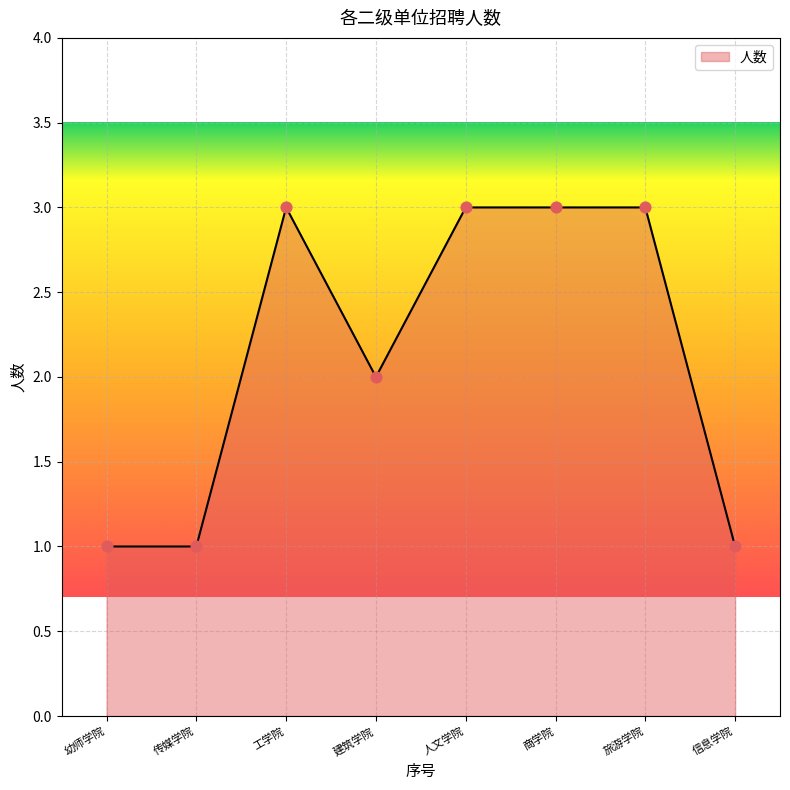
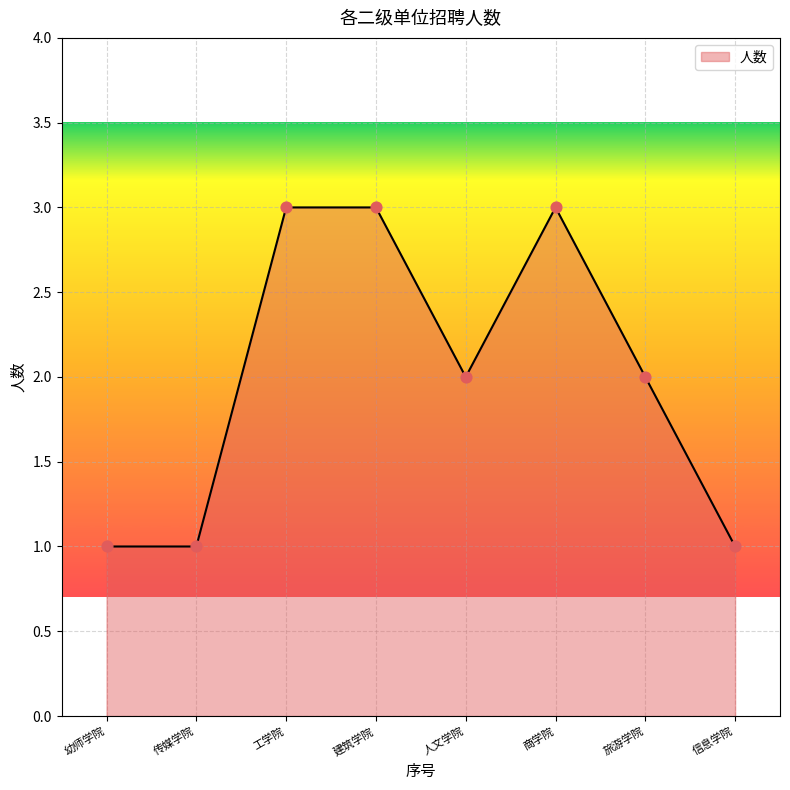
  {
    "幼师学院": 1,
    "传媒学院": 1,
    "工学院": 3,
-   "建筑学院": 2,
-   "人文学院": 3,
+   "建筑学院": 3,
+   "人文学院": 2,
    "商学院": 3,
-   "旅游学院": 3,
+   "旅游学院": 2,
    "信息学院": 1
  }
